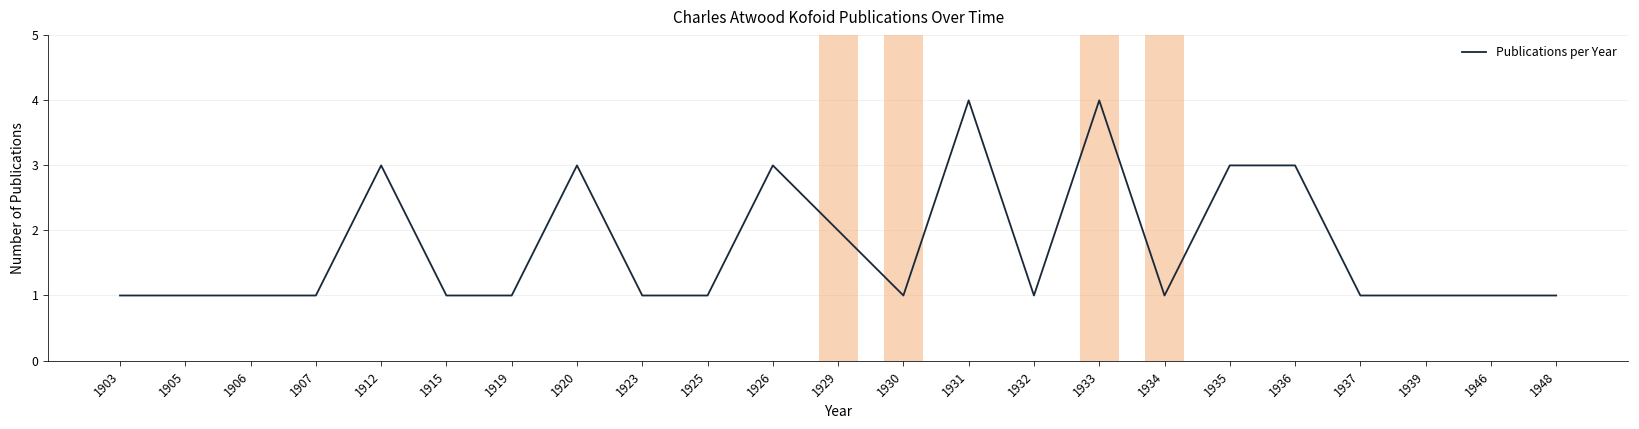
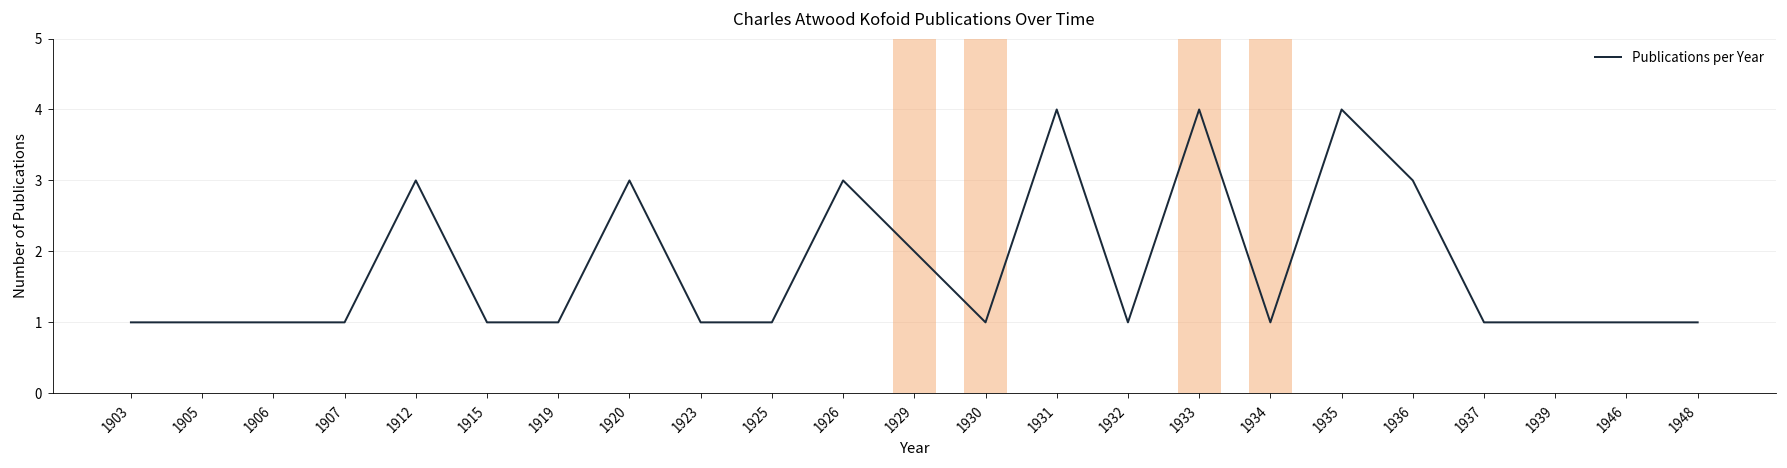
  {
    "1903": 1,
    "1905": 1,
    "1906": 1,
    "1907": 1,
    "1912": 3,
    "1915": 1,
    "1919": 1,
    "1920": 3,
    "1923": 1,
    "1925": 1,
    "1926": 3,
    "1929": 2,
    "1930": 1,
    "1931": 4,
    "1932": 1,
    "1933": 4,
    "1934": 1,
-   "1935": 3,
+   "1935": 4,
    "1936": 3,
    "1937": 1,
    "1939": 1,
    "1946": 1,
    "1948": 1
  }
